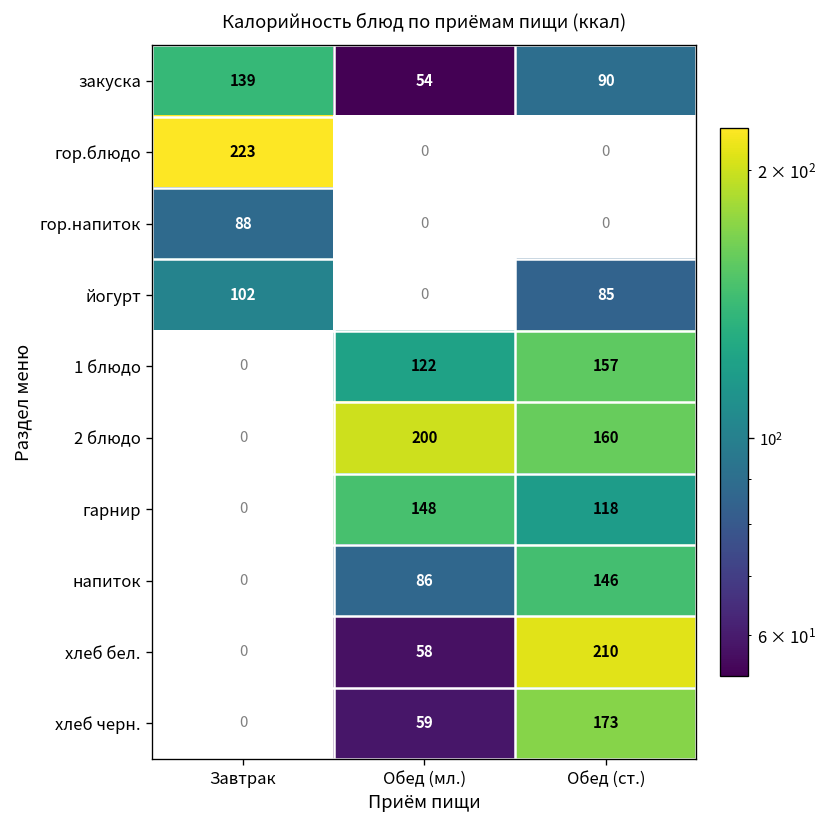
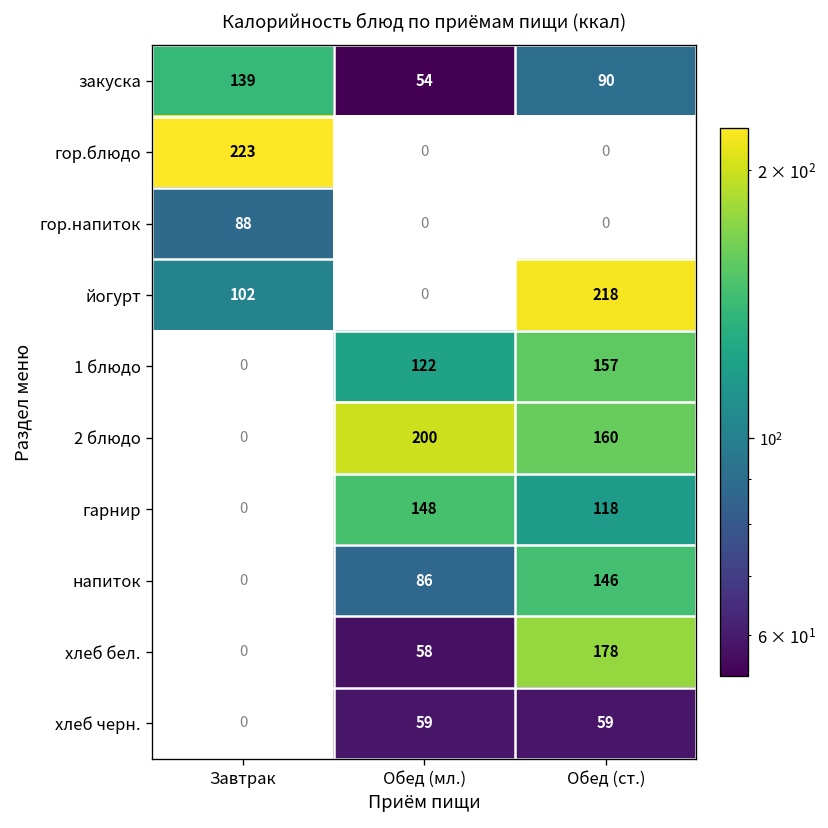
  {
    "закуска": {
      "Завтрак": 139,
      "Обед (мл.)": 54,
      "Обед (ст.)": 90
    },
    "гор.блюдо": {
      "Завтрак": 223
    },
    "гор.напиток": {
      "Завтрак": 88
    },
    "йогурт": {
      "Завтрак": 102,
-     "Обед (ст.)": 85
+     "Обед (ст.)": 218
    },
    "1 блюдо": {
      "Обед (мл.)": 122,
      "Обед (ст.)": 157
    },
    "2 блюдо": {
      "Обед (мл.)": 200,
      "Обед (ст.)": 160
    },
    "гарнир": {
      "Обед (мл.)": 148,
      "Обед (ст.)": 118
    },
    "напиток": {
      "Обед (мл.)": 86,
      "Обед (ст.)": 146
    },
    "хлеб бел.": {
      "Обед (мл.)": 58,
-     "Обед (ст.)": 210
+     "Обед (ст.)": 178
    },
    "хлеб черн.": {
      "Обед (мл.)": 59,
-     "Обед (ст.)": 173
+     "Обед (ст.)": 59
    }
  }
